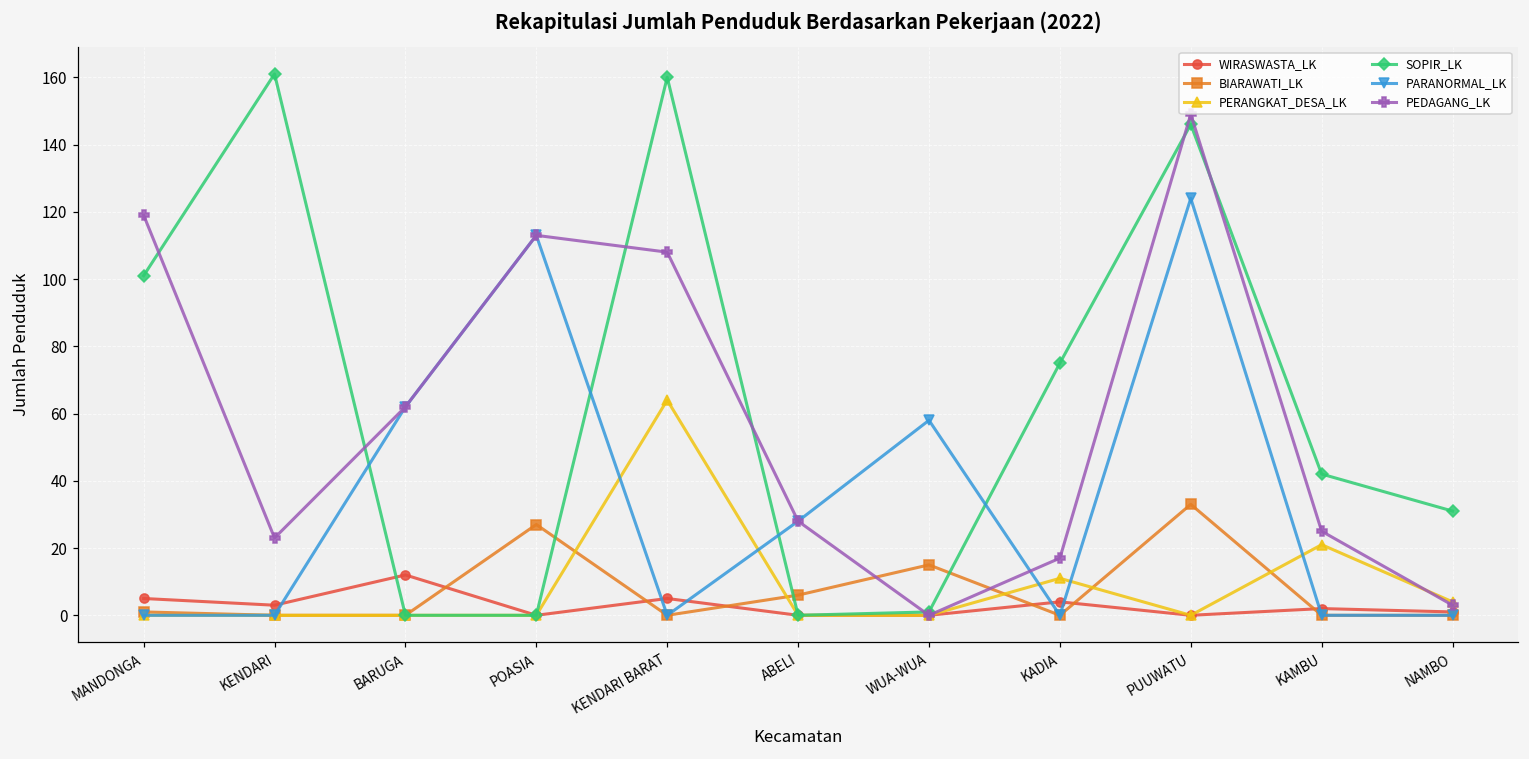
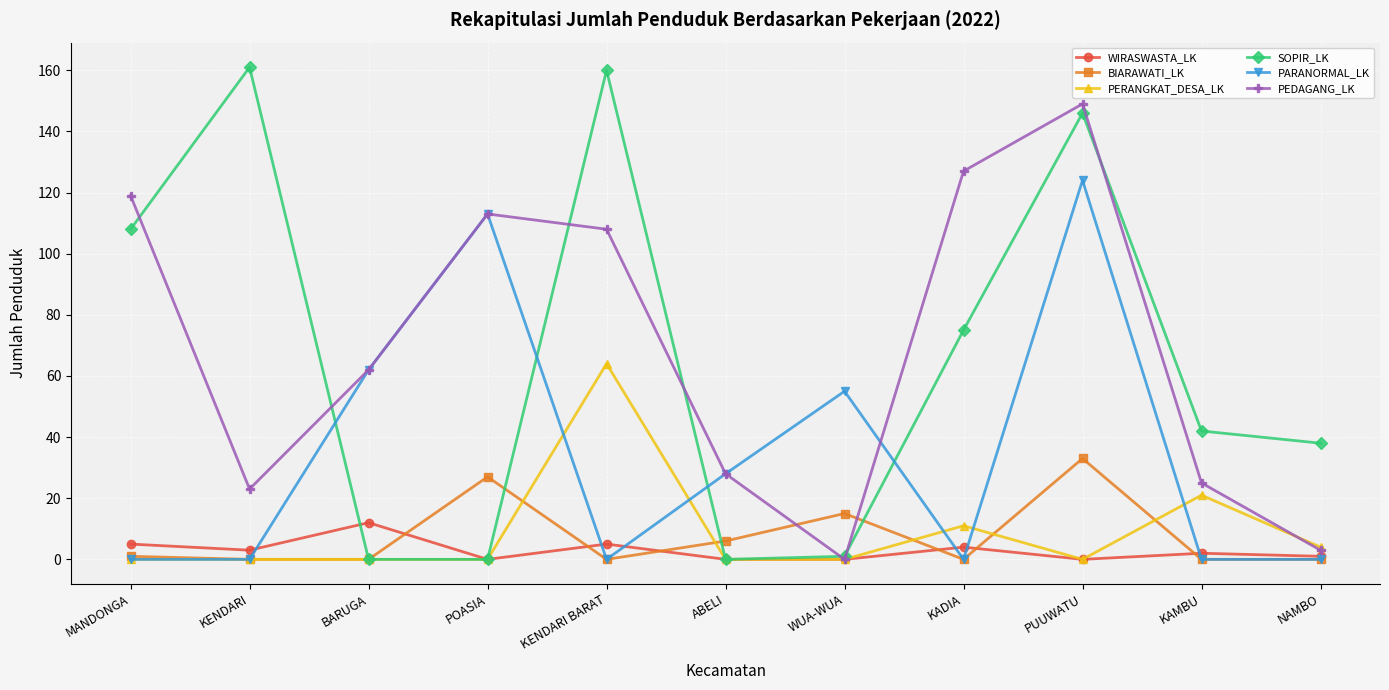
  {
    "PERANGKAT_DESA_LK": {
      "KENDARI BARAT": 64,
      "KADIA": 11,
      "KAMBU": 21,
      "NAMBO": 4
    },
    "SOPIR_LK": {
-     "MANDONGA": 101,
+     "MANDONGA": 108,
      "KENDARI": 161,
      "KENDARI BARAT": 160,
      "WUA-WUA": 1,
      "KADIA": 75,
      "PUUWATU": 146,
      "KAMBU": 42,
-     "NAMBO": 31
+     "NAMBO": 38
    },
    "PARANORMAL_LK": {
-     "WUA-WUA": 58,
+     "WUA-WUA": 55,
      "PUUWATU": 124
    },
    "PEDAGANG_LK": {
      "MANDONGA": 119,
      "KENDARI": 23,
      "KENDARI BARAT": 108,
-     "KADIA": 17,
+     "KADIA": 127,
      "PUUWATU": 149,
      "KAMBU": 25,
      "NAMBO": 3
    }
  }
